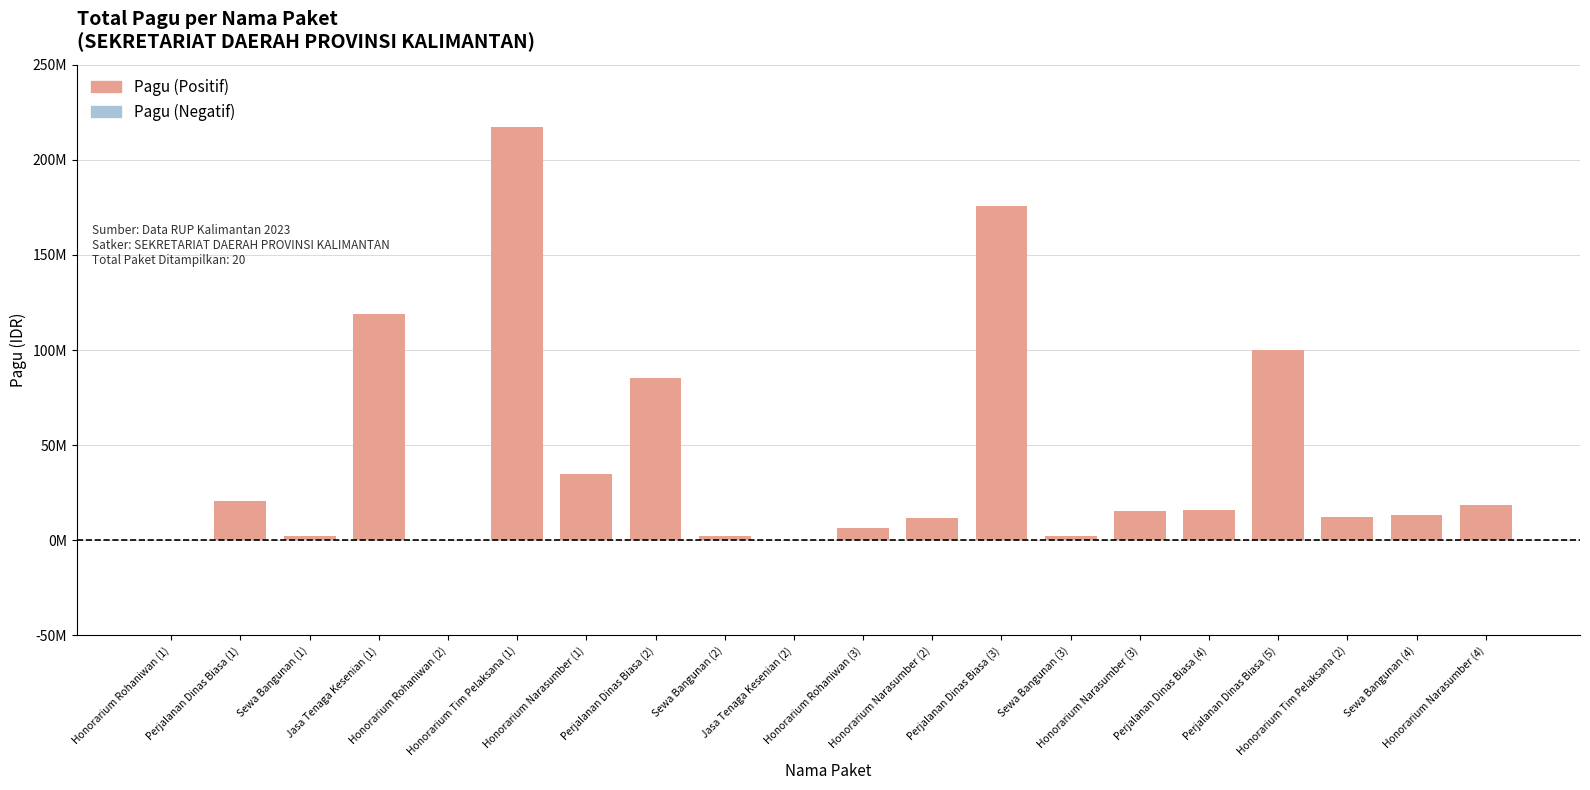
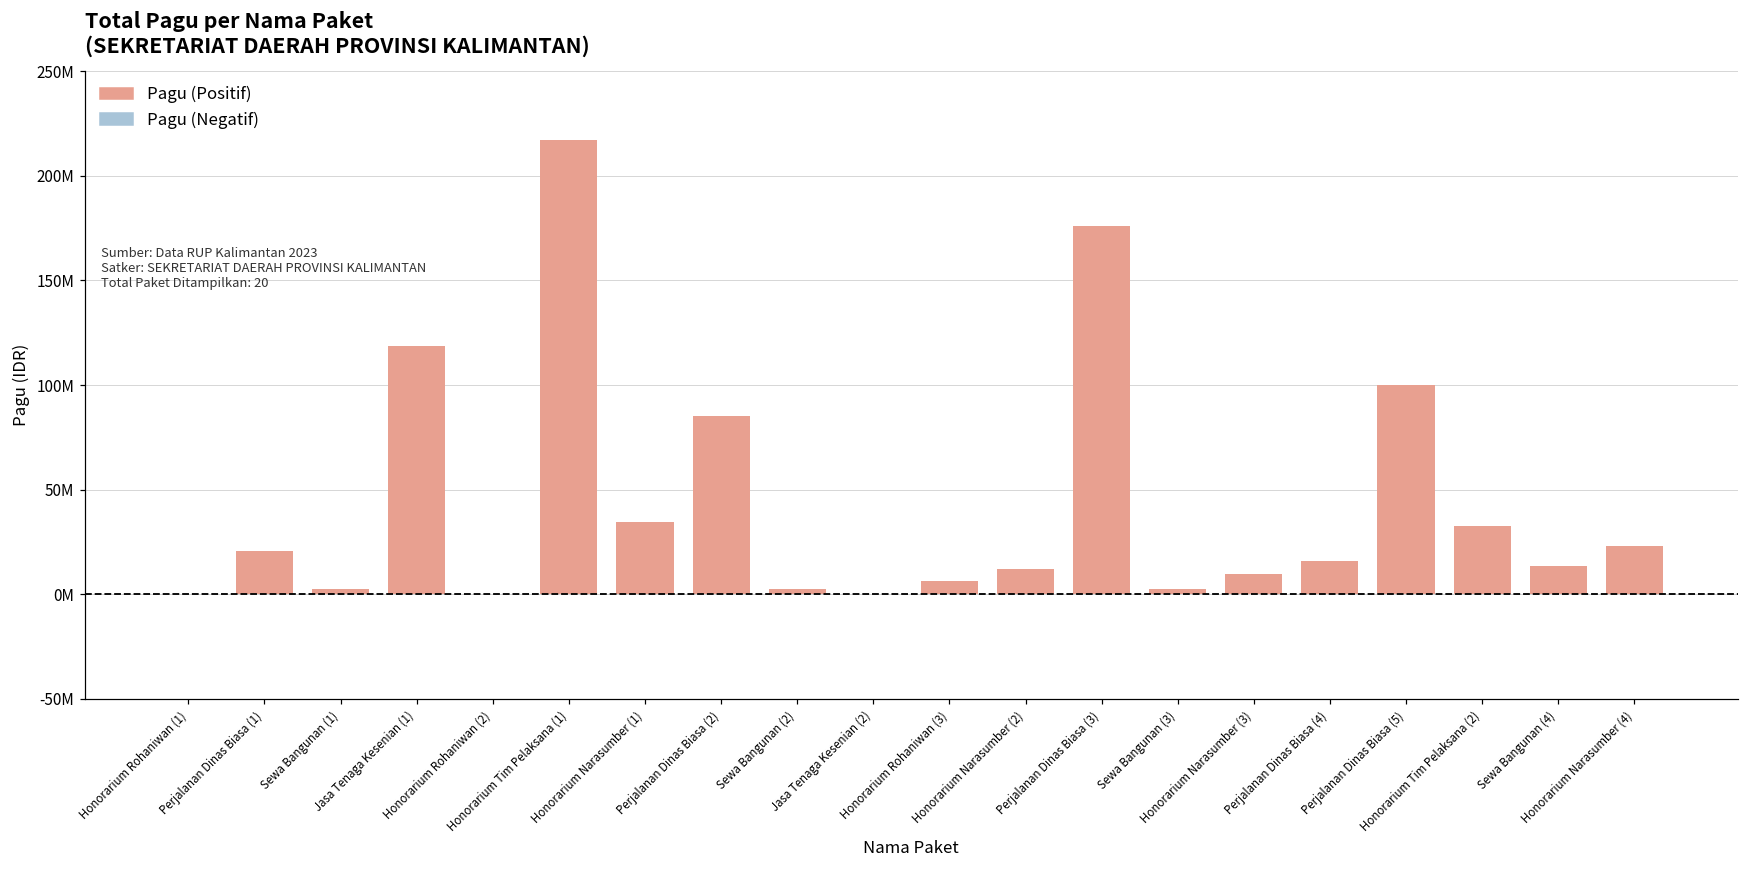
  {
    "Pagu (Positif)": {
      "Perjalanan Dinas Biasa (1)": 21000000,
      "Sewa Bangunan (1)": 3000000,
      "Jasa Tenaga Kesenian (1)": 119000000,
      "Honorarium Tim Pelaksana (1)": 217000000,
      "Honorarium Narasumber (1)": 35000000,
      "Perjalanan Dinas Biasa (2)": 85000000,
      "Sewa Bangunan (2)": 3000000,
      "Honorarium Rohaniwan (3)": 6000000,
      "Honorarium Narasumber (2)": 12000000,
      "Perjalanan Dinas Biasa (3)": 176000000,
      "Sewa Bangunan (3)": 3000000,
-     "Honorarium Narasumber (3)": 15000000,
+     "Honorarium Narasumber (3)": 10000000,
      "Perjalanan Dinas Biasa (4)": 16000000,
      "Perjalanan Dinas Biasa (5)": 100000000,
-     "Honorarium Tim Pelaksana (2)": 12000000,
+     "Honorarium Tim Pelaksana (2)": 33000000,
      "Sewa Bangunan (4)": 14000000,
-     "Honorarium Narasumber (4)": 19000000
+     "Honorarium Narasumber (4)": 23000000
    },
    "Pagu (Negatif)": {
      "Honorarium Rohaniwan (1)": 0,
      "Perjalanan Dinas Biasa (1)": 0,
      "Sewa Bangunan (1)": 0,
      "Jasa Tenaga Kesenian (1)": 0,
      "Honorarium Rohaniwan (2)": 0,
      "Honorarium Tim Pelaksana (1)": 0,
      "Honorarium Narasumber (1)": 0,
      "Perjalanan Dinas Biasa (2)": 0,
      "Sewa Bangunan (2)": 0,
      "Jasa Tenaga Kesenian (2)": 0,
      "Honorarium Rohaniwan (3)": 0,
      "Honorarium Narasumber (2)": 0,
      "Perjalanan Dinas Biasa (3)": 0,
      "Sewa Bangunan (3)": 0,
      "Honorarium Narasumber (3)": 0,
      "Perjalanan Dinas Biasa (4)": 0,
      "Perjalanan Dinas Biasa (5)": 0,
      "Honorarium Tim Pelaksana (2)": 0,
      "Sewa Bangunan (4)": 0,
      "Honorarium Narasumber (4)": 0
    }
  }
